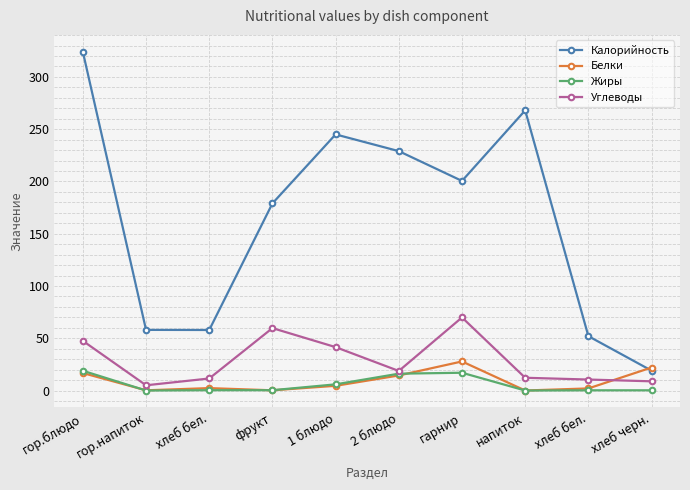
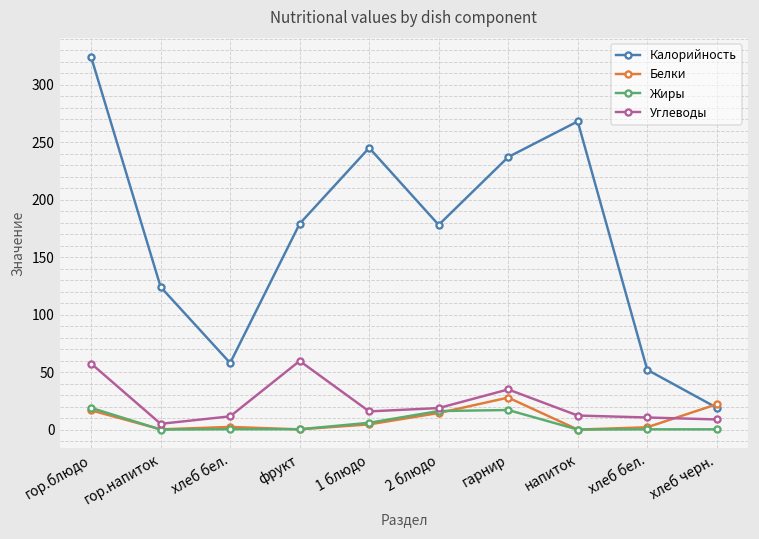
  {
    "Калорийность": {
      "гор.блюдо": 324,
-     "гор.напиток": 58,
+     "гор.напиток": 124,
      "фрукт": 179,
      "1 блюдо": 245,
-     "2 блюдо": 229,
-     "гарнир": 201,
+     "2 блюдо": 178,
+     "гарнир": 237,
      "напиток": 268,
      "хлеб черн.": 19
    },
    "Белки": {
      "гарнир": 28,
      "хлеб черн.": 22
    },
    "Жиры": {
      "гарнир": 17,
      "хлеб черн.": 0
    },
    "Углеводы": {
-     "гор.блюдо": 48,
+     "гор.блюдо": 57,
      "гор.напиток": 5,
      "фрукт": 60,
-     "1 блюдо": 42,
+     "1 блюдо": 16,
      "2 блюдо": 19,
-     "гарнир": 70,
+     "гарнир": 35,
      "напиток": 12,
      "хлеб черн.": 9
    }
  }
